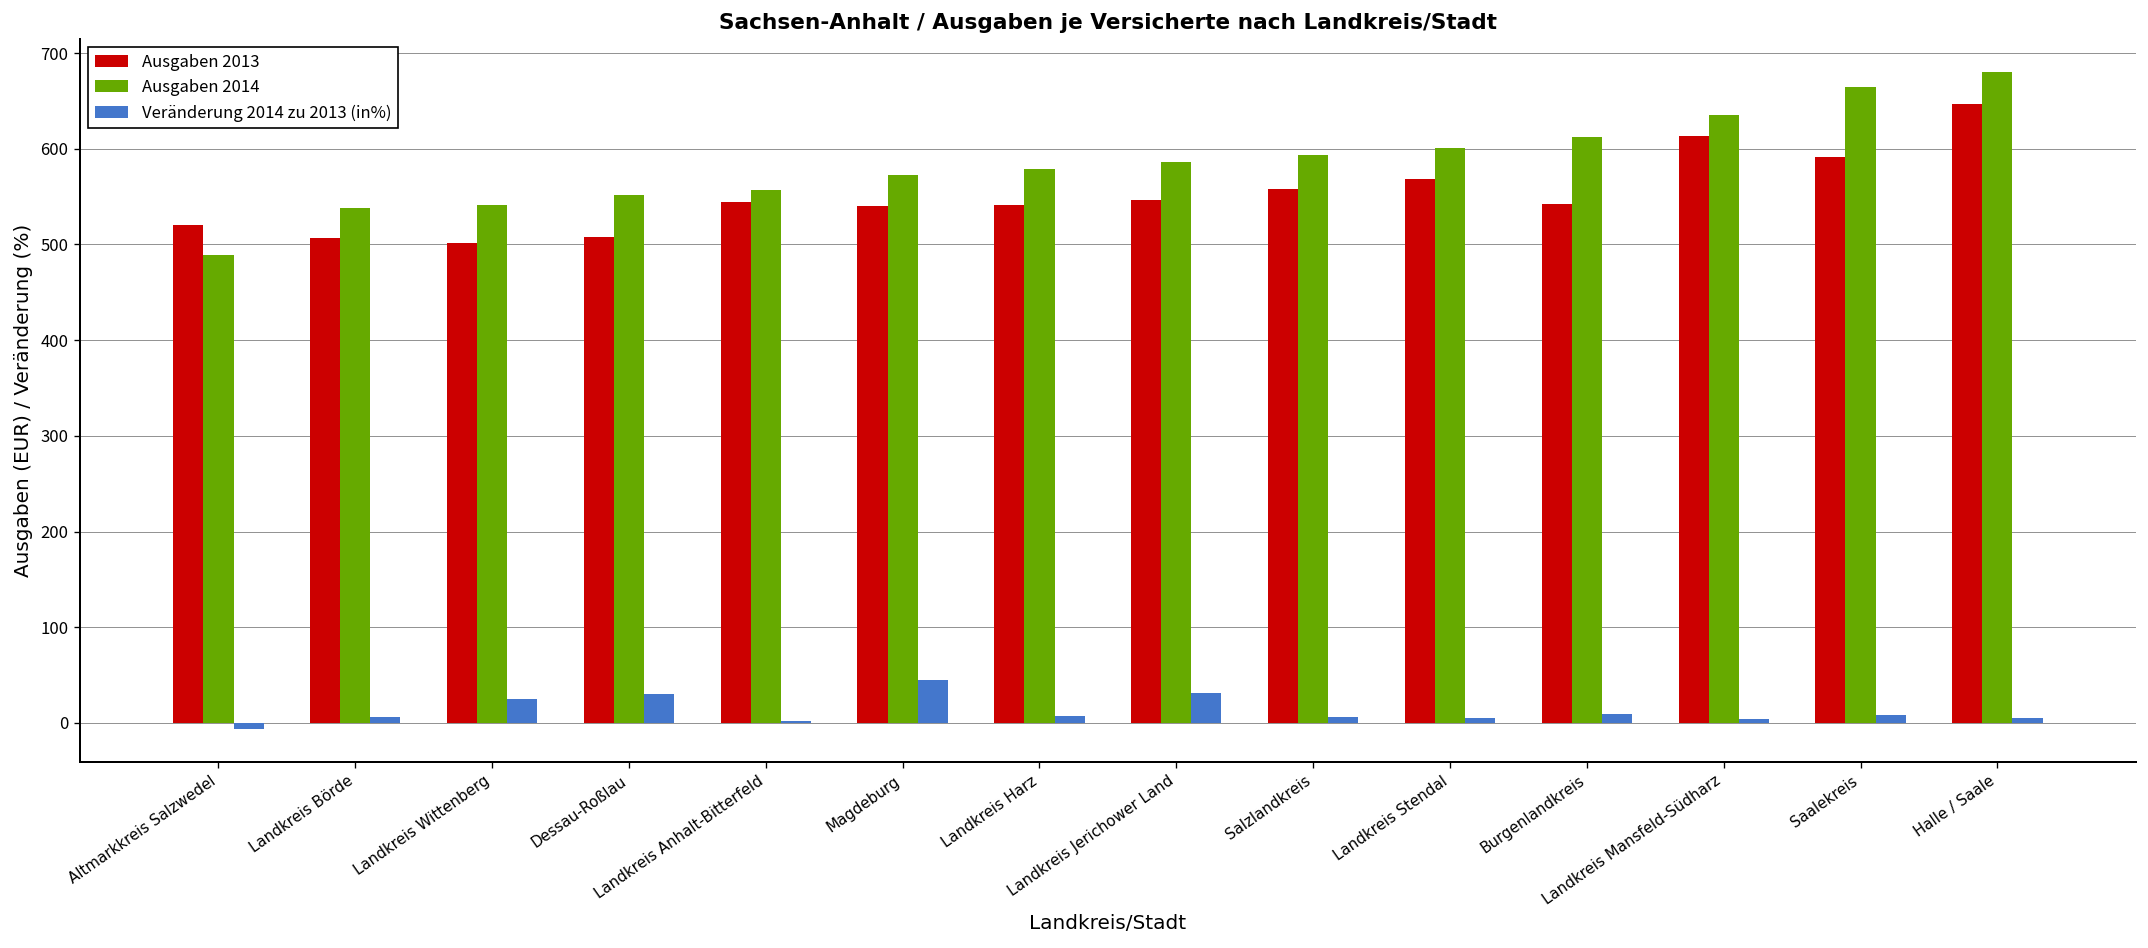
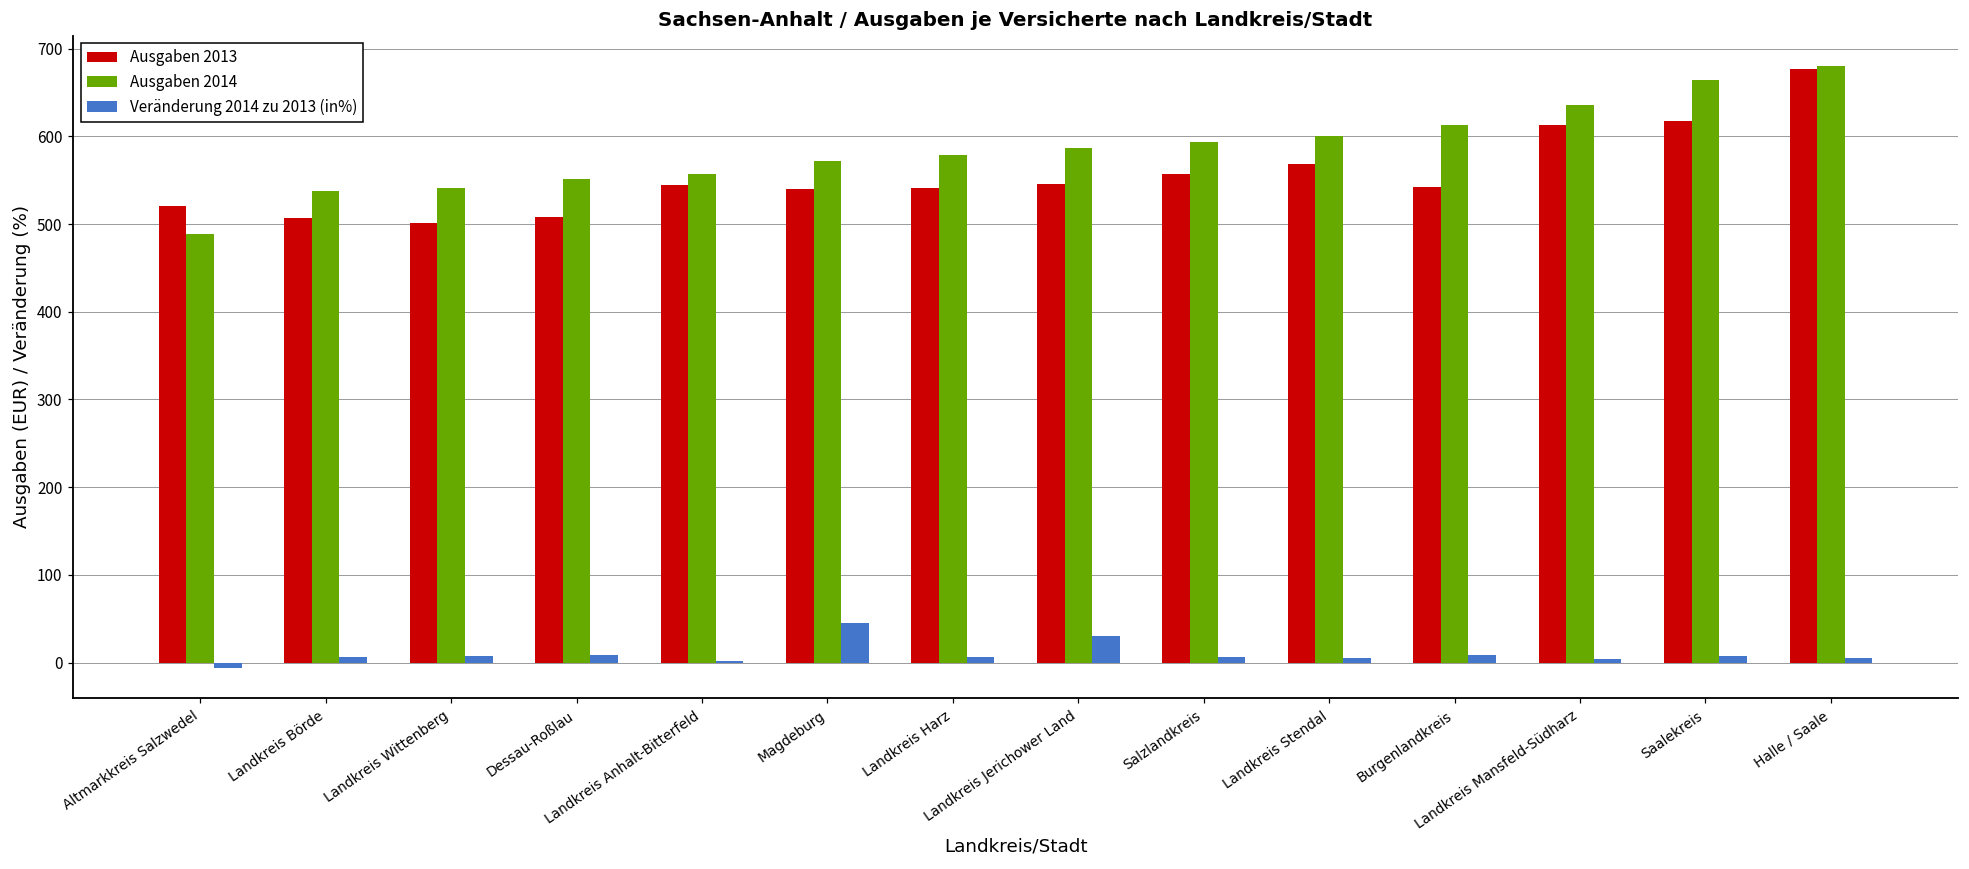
  {
    "Ausgaben 2013": {
      "Altmarkkreis Salzwedel": 520,
      "Landkreis Börde": 510,
      "Landkreis Wittenberg": 500,
      "Dessau-Roßlau": 510,
      "Landkreis Anhalt-Bitterfeld": 540,
      "Magdeburg": 540,
      "Landkreis Harz": 540,
      "Landkreis Jerichower Land": 550,
      "Salzlandkreis": 560,
      "Landkreis Stendal": 570,
      "Burgenlandkreis": 540,
      "Landkreis Mansfeld-Südharz": 610,
-     "Saalekreis": 590,
-     "Halle / Saale": 650
+     "Saalekreis": 620,
+     "Halle / Saale": 680
    },
    "Ausgaben 2014": {
      "Altmarkkreis Salzwedel": 490,
      "Landkreis Börde": 540,
      "Landkreis Wittenberg": 540,
      "Dessau-Roßlau": 550,
      "Landkreis Anhalt-Bitterfeld": 560,
      "Magdeburg": 570,
      "Landkreis Harz": 580,
      "Landkreis Jerichower Land": 590,
      "Salzlandkreis": 590,
      "Landkreis Stendal": 600,
      "Burgenlandkreis": 610,
      "Landkreis Mansfeld-Südharz": 640,
      "Saalekreis": 660,
      "Halle / Saale": 680
    },
    "Veränderung 2014 zu 2013 (in%)": {
      "Altmarkkreis Salzwedel": -10,
      "Landkreis Börde": 10,
-     "Landkreis Wittenberg": 30,
-     "Dessau-Roßlau": 30,
+     "Landkreis Wittenberg": 10,
+     "Dessau-Roßlau": 10,
      "Magdeburg": 50,
      "Landkreis Harz": 10,
      "Landkreis Jerichower Land": 30,
      "Salzlandkreis": 10,
      "Landkreis Stendal": 10,
      "Burgenlandkreis": 10,
      "Landkreis Mansfeld-Südharz": 0,
      "Saalekreis": 10,
      "Halle / Saale": 10
    }
  }
